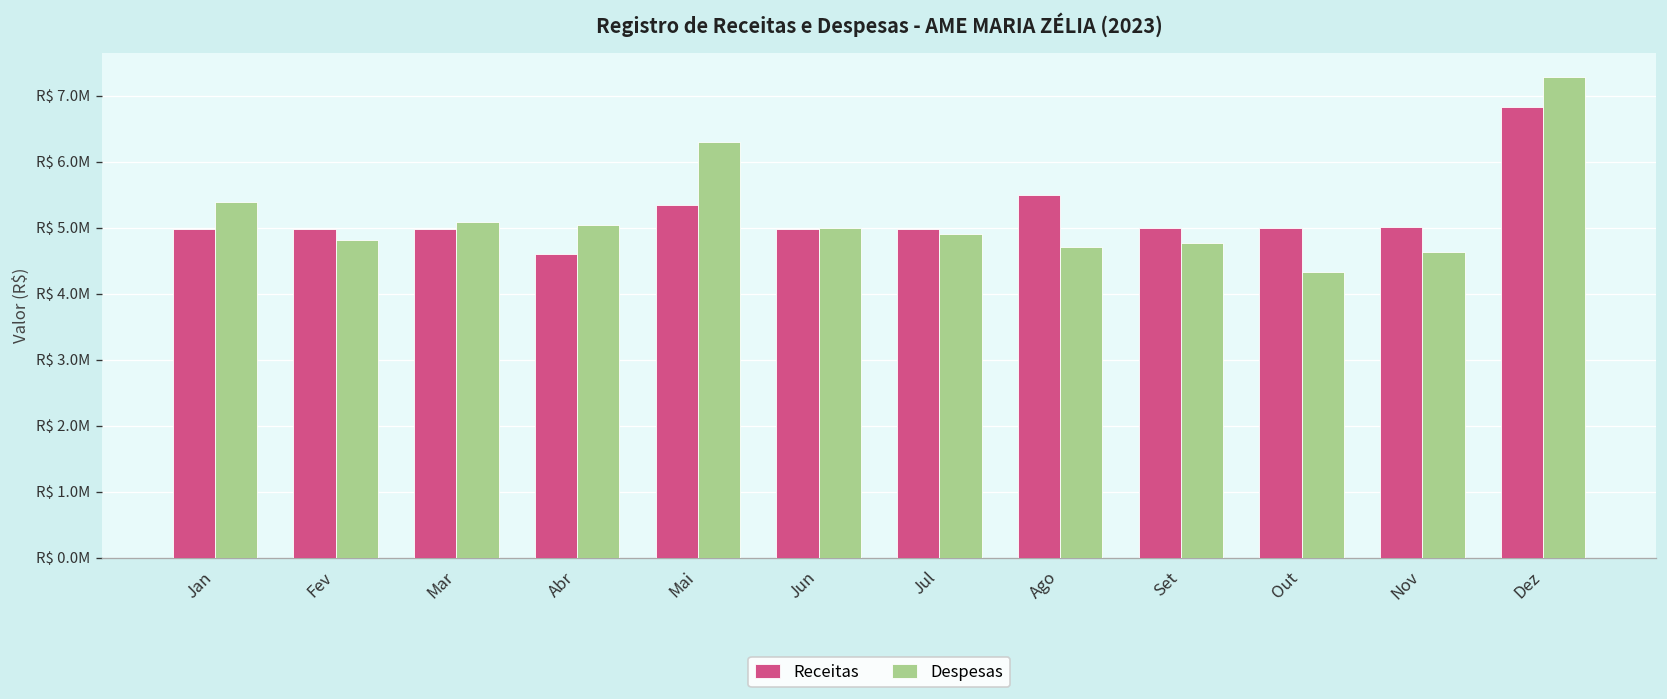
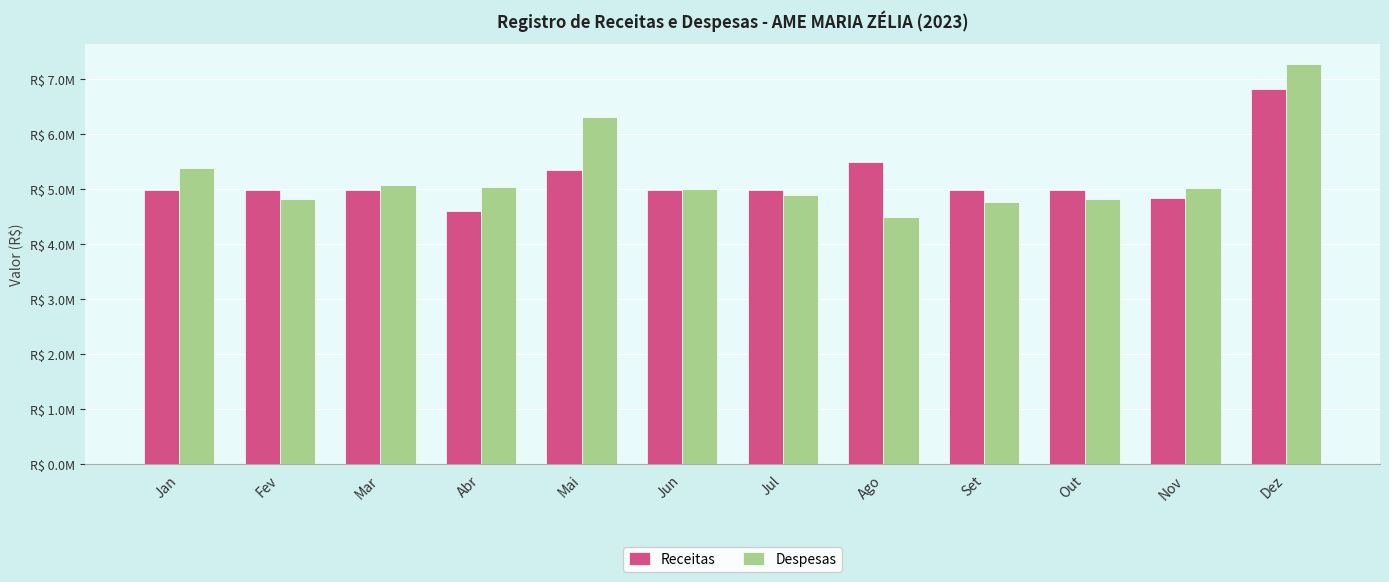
  {
    "Receitas": {
      "Jan": "R$ 5000000",
      "Fev": "R$ 5000000",
      "Mar": "R$ 5000000",
      "Abr": "R$ 4600000",
      "Mai": "R$ 5400000",
      "Jun": "R$ 5000000",
      "Jul": "R$ 5000000",
      "Ago": "R$ 5500000",
      "Set": "R$ 5000000",
      "Out": "R$ 5000000",
-     "Nov": "R$ 5000000",
+     "Nov": "R$ 4800000",
      "Dez": "R$ 6800000"
    },
    "Despesas": {
      "Jan": "R$ 5400000",
      "Fev": "R$ 4800000",
      "Mar": "R$ 5100000",
      "Abr": "R$ 5000000",
      "Mai": "R$ 6300000",
      "Jun": "R$ 5000000",
      "Jul": "R$ 4900000",
-     "Ago": "R$ 4700000",
+     "Ago": "R$ 4500000",
      "Set": "R$ 4800000",
-     "Out": "R$ 4300000",
-     "Nov": "R$ 4600000",
+     "Out": "R$ 4800000",
+     "Nov": "R$ 5000000",
      "Dez": "R$ 7300000"
    }
  }
